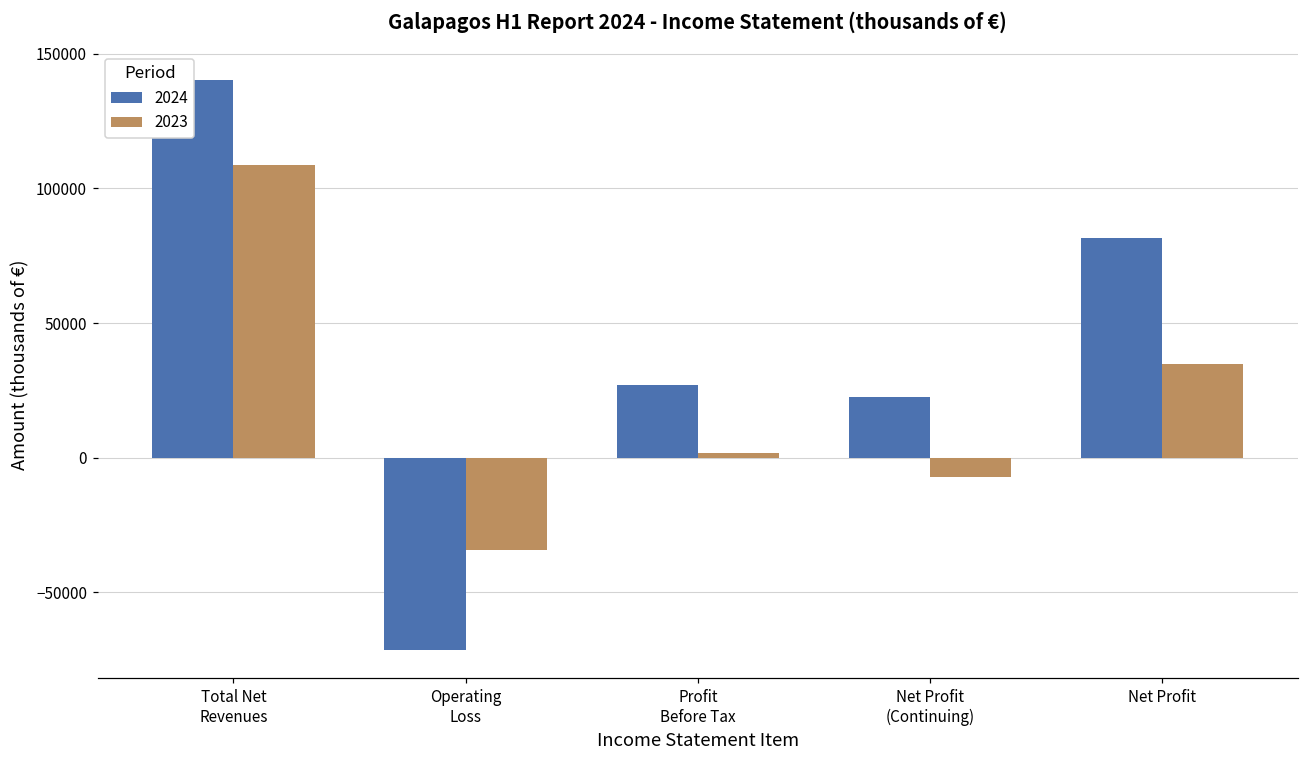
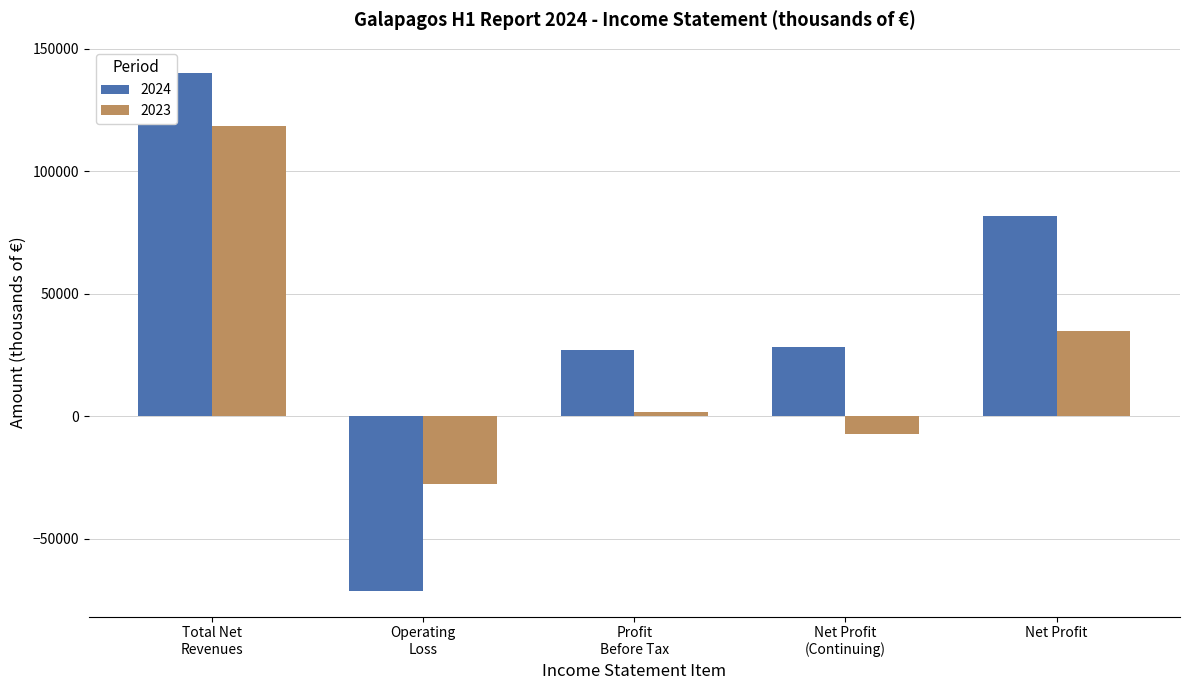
  {
    "2024": {
      "Operating Loss": -71000,
      "Profit Before Tax": 27000,
-     "Net Profit (Continuing)": 23000,
+     "Net Profit (Continuing)": 28000,
      "Net Profit": 82000
    },
    "2023": {
-     "Total Net Revenues": 109000,
-     "Operating Loss": -34000,
+     "Total Net Revenues": 119000,
+     "Operating Loss": -28000,
      "Profit Before Tax": 2000,
      "Net Profit (Continuing)": -7000,
      "Net Profit": 35000
    }
  }
